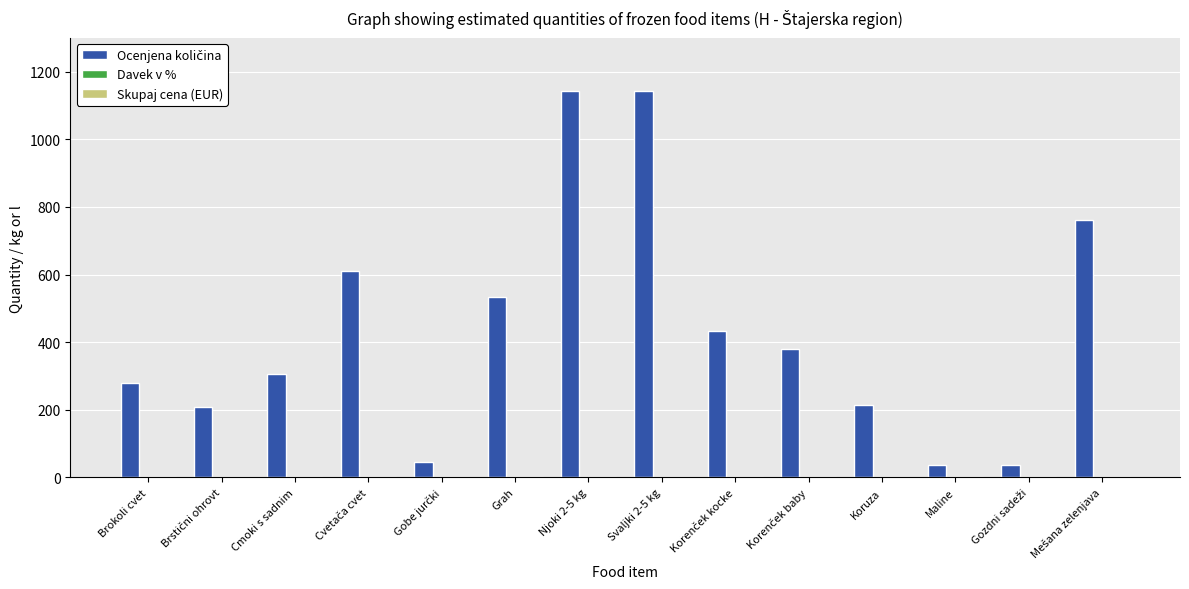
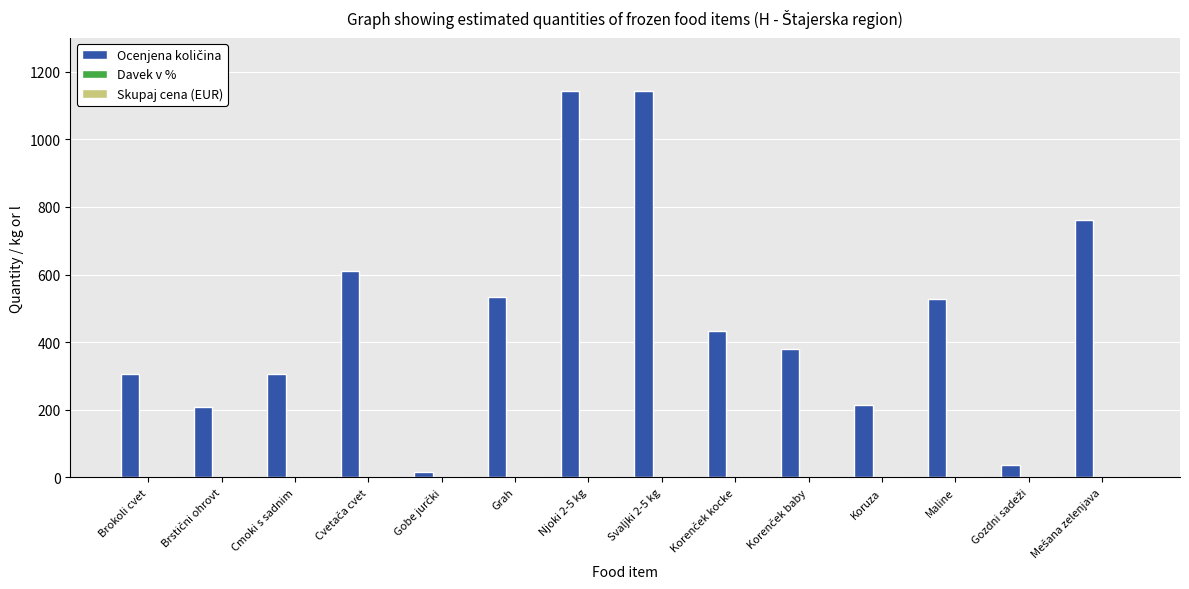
  {
    "Ocenjena količina": {
-     "Brokoli cvet": 280,
+     "Brokoli cvet": 310,
      "Brstični ohrovt": 210,
      "Cmoki s sadnim": 310,
      "Cvetača cvet": 610,
-     "Gobe jurčki": 50,
+     "Gobe jurčki": 20,
      "Grah": 530,
      "Njoki 2-5 kg": 1140,
      "Svaljki 2-5 kg": 1140,
      "Korenček kocke": 430,
      "Korenček baby": 380,
      "Koruza": 210,
-     "Maline": 40,
+     "Maline": 530,
      "Gozdni sadeži": 40,
      "Mešana zelenjava": 760
    },
    "Davek v %": {
      "Brokoli cvet": 0,
      "Brstični ohrovt": 0,
      "Cmoki s sadnim": 0,
      "Cvetača cvet": 0,
      "Gobe jurčki": 0,
      "Grah": 0,
      "Njoki 2-5 kg": 0,
      "Svaljki 2-5 kg": 0,
      "Korenček kocke": 0,
      "Korenček baby": 0,
      "Koruza": 0,
      "Maline": 0,
      "Gozdni sadeži": 0,
      "Mešana zelenjava": 0
    },
    "Skupaj cena (EUR)": {
      "Brokoli cvet": 0,
      "Brstični ohrovt": 0,
      "Cmoki s sadnim": 0,
      "Cvetača cvet": 0,
      "Gobe jurčki": 0,
      "Grah": 0,
      "Njoki 2-5 kg": 0,
      "Svaljki 2-5 kg": 0,
      "Korenček kocke": 0,
      "Korenček baby": 0,
      "Koruza": 0,
      "Maline": 0,
      "Gozdni sadeži": 0,
      "Mešana zelenjava": 0
    }
  }
